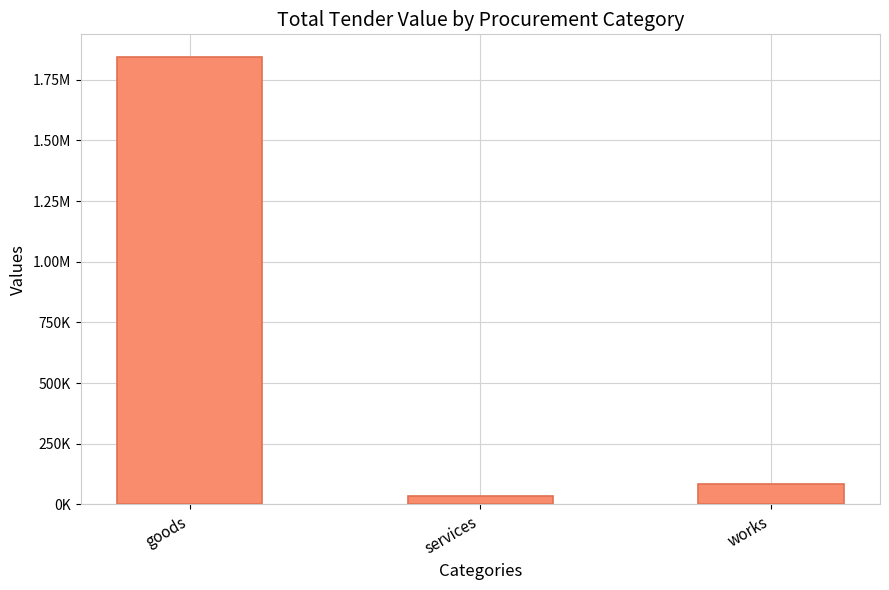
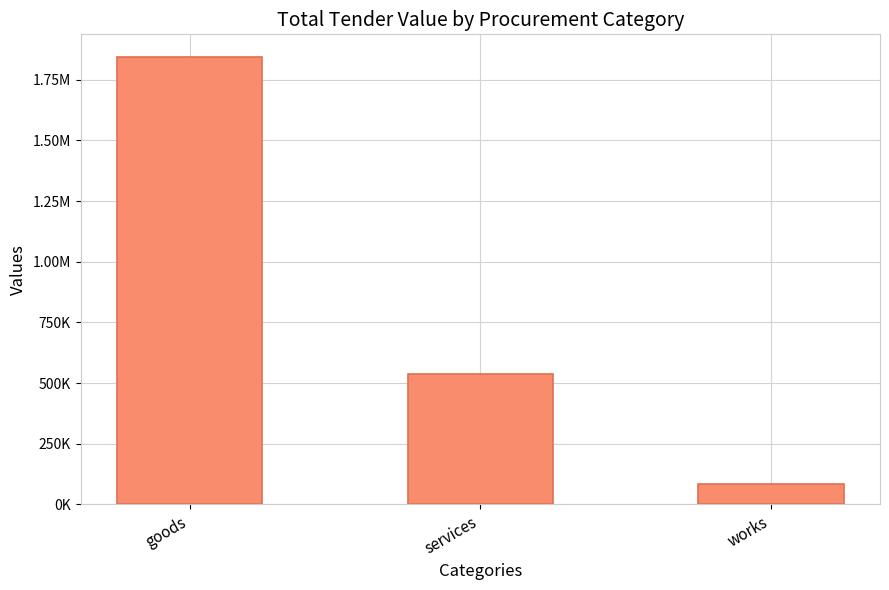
  {
    "goods": 1840000,
-   "services": 40000,
+   "services": 540000,
    "works": 80000
  }
